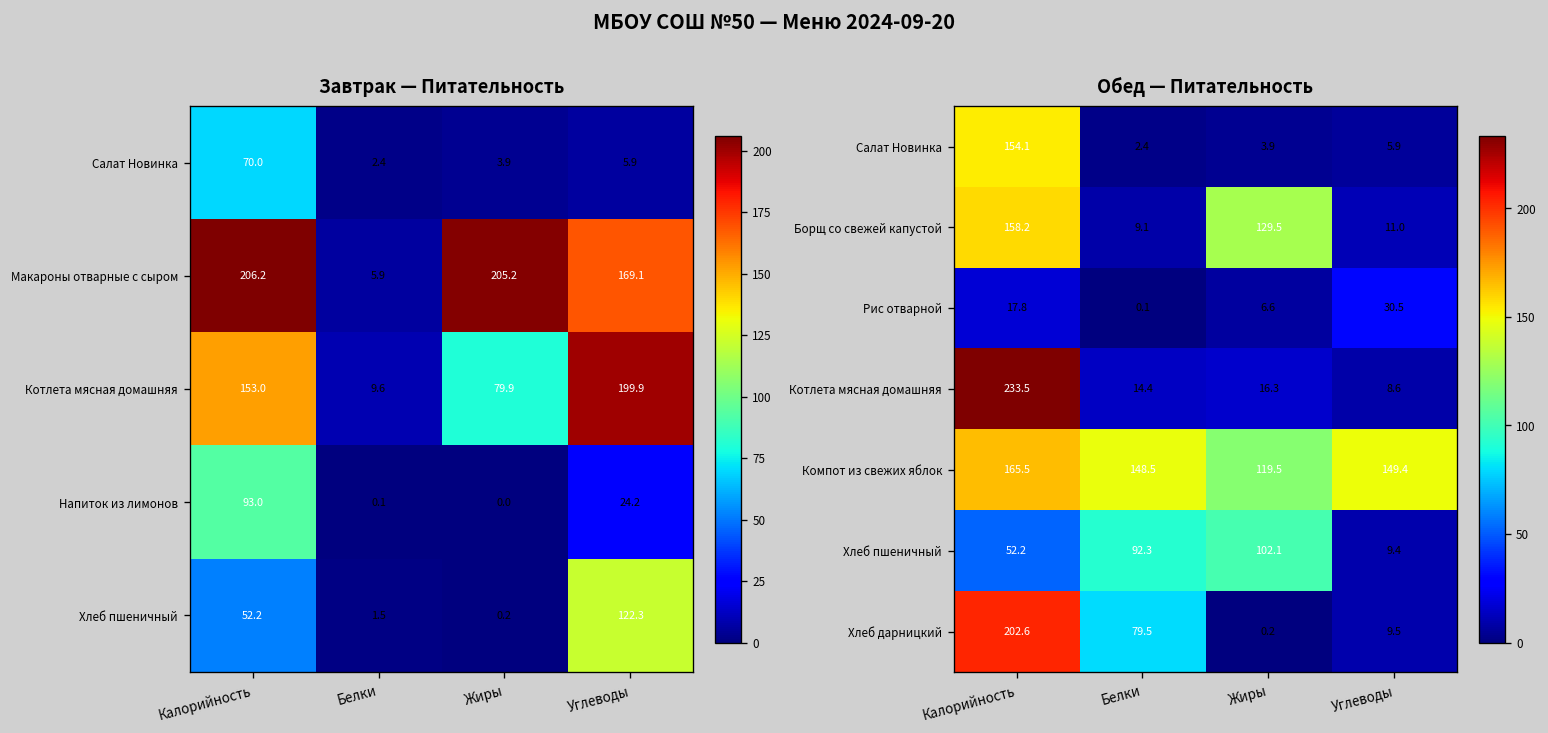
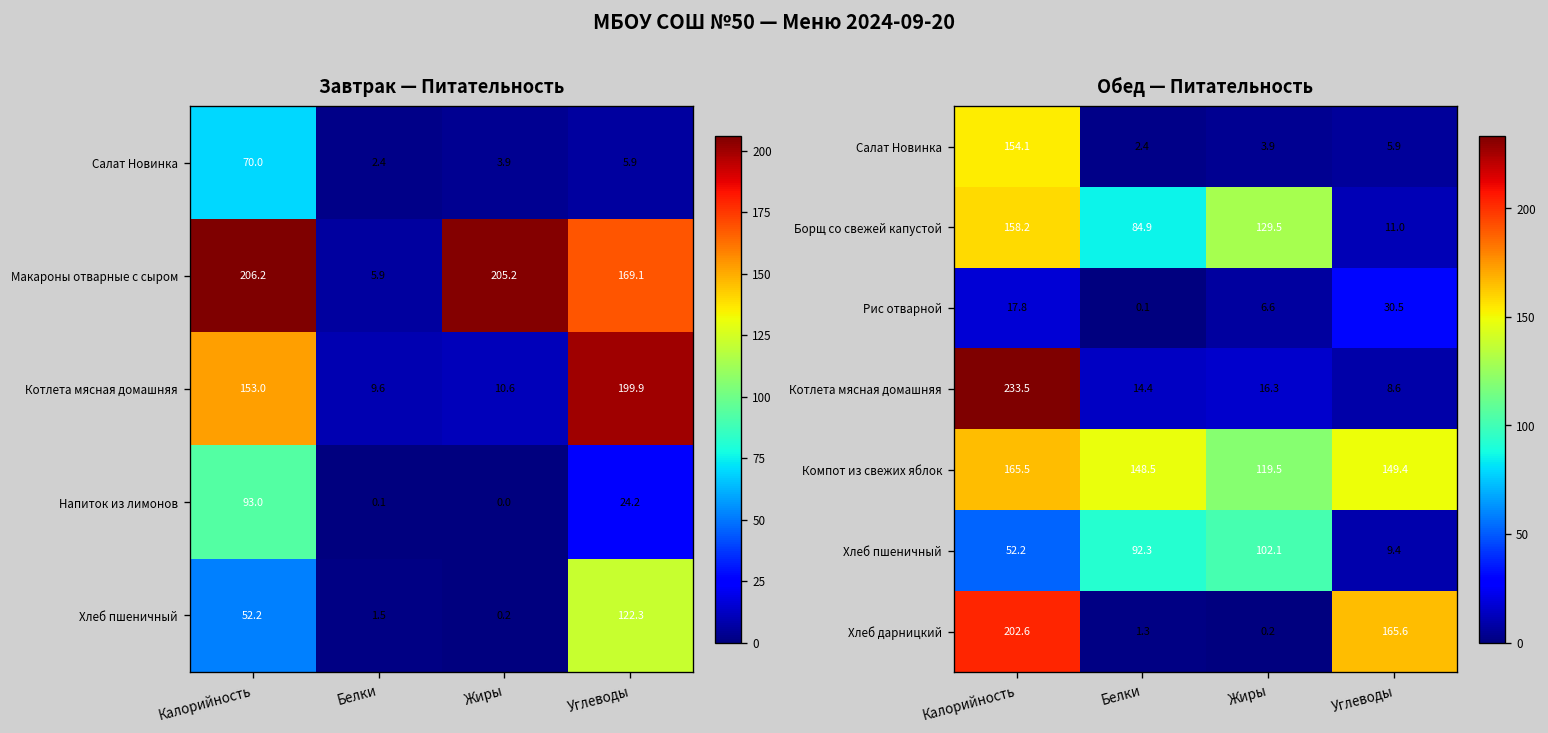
  {
    "Завтрак — Питательность": {
      "Салат Новинка": {
        "Калорийность": 70.0,
        "Белки": 2.4,
        "Жиры": 3.9,
        "Углеводы": 5.9
      },
      "Макароны отварные с сыром": {
        "Калорийность": 206.2,
        "Белки": 5.9,
        "Жиры": 205.2,
        "Углеводы": 169.1
      },
      "Котлета мясная домашняя": {
        "Калорийность": 153.0,
        "Белки": 9.6,
-       "Жиры": 79.9,
+       "Жиры": 10.6,
        "Углеводы": 199.9
      },
      "Напиток из лимонов": {
        "Калорийность": 93.0,
        "Белки": 0.1,
        "Жиры": 0.0,
        "Углеводы": 24.2
      },
      "Хлеб пшеничный": {
        "Калорийность": 52.2,
        "Белки": 1.5,
        "Жиры": 0.2,
        "Углеводы": 122.3
      }
    },
    "Обед — Питательность": {
      "Салат Новинка": {
        "Калорийность": 154.1,
        "Белки": 2.4,
        "Жиры": 3.9,
        "Углеводы": 5.9
      },
      "Борщ со свежей капустой": {
        "Калорийность": 158.2,
-       "Белки": 9.1,
+       "Белки": 84.9,
        "Жиры": 129.5,
        "Углеводы": 11.0
      },
      "Рис отварной": {
        "Калорийность": 17.8,
        "Белки": 0.1,
        "Жиры": 6.6,
        "Углеводы": 30.5
      },
      "Котлета мясная домашняя": {
        "Калорийность": 233.5,
        "Белки": 14.4,
        "Жиры": 16.3,
        "Углеводы": 8.6
      },
      "Компот из свежих яблок": {
        "Калорийность": 165.5,
        "Белки": 148.5,
        "Жиры": 119.5,
        "Углеводы": 149.4
      },
      "Хлеб пшеничный": {
        "Калорийность": 52.2,
        "Белки": 92.3,
        "Жиры": 102.1,
        "Углеводы": 9.4
      },
      "Хлеб дарницкий": {
        "Калорийность": 202.6,
-       "Белки": 79.5,
+       "Белки": 1.3,
        "Жиры": 0.2,
-       "Углеводы": 9.5
+       "Углеводы": 165.6
      }
    }
  }
